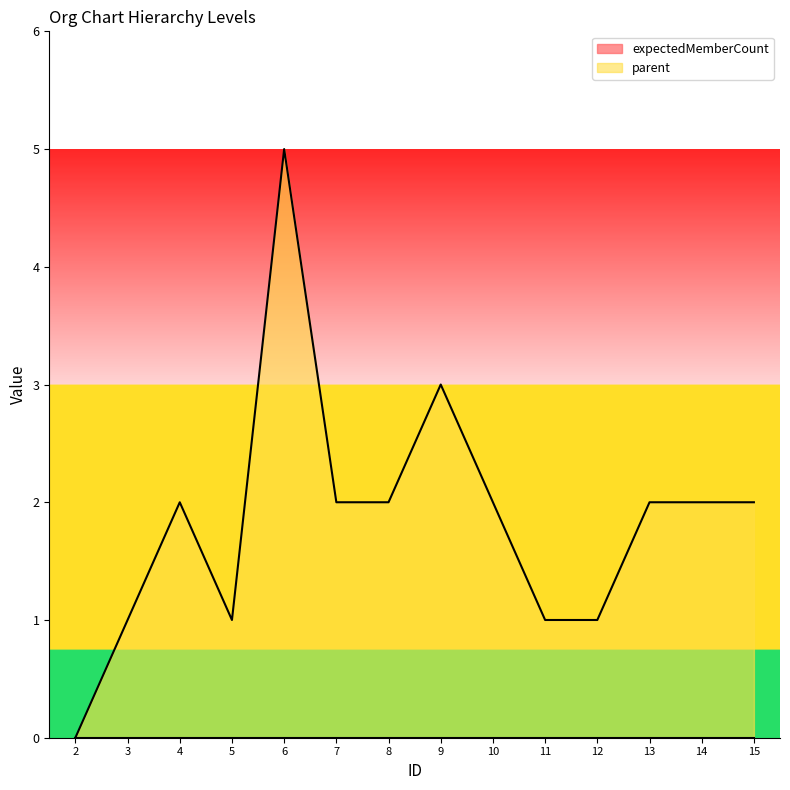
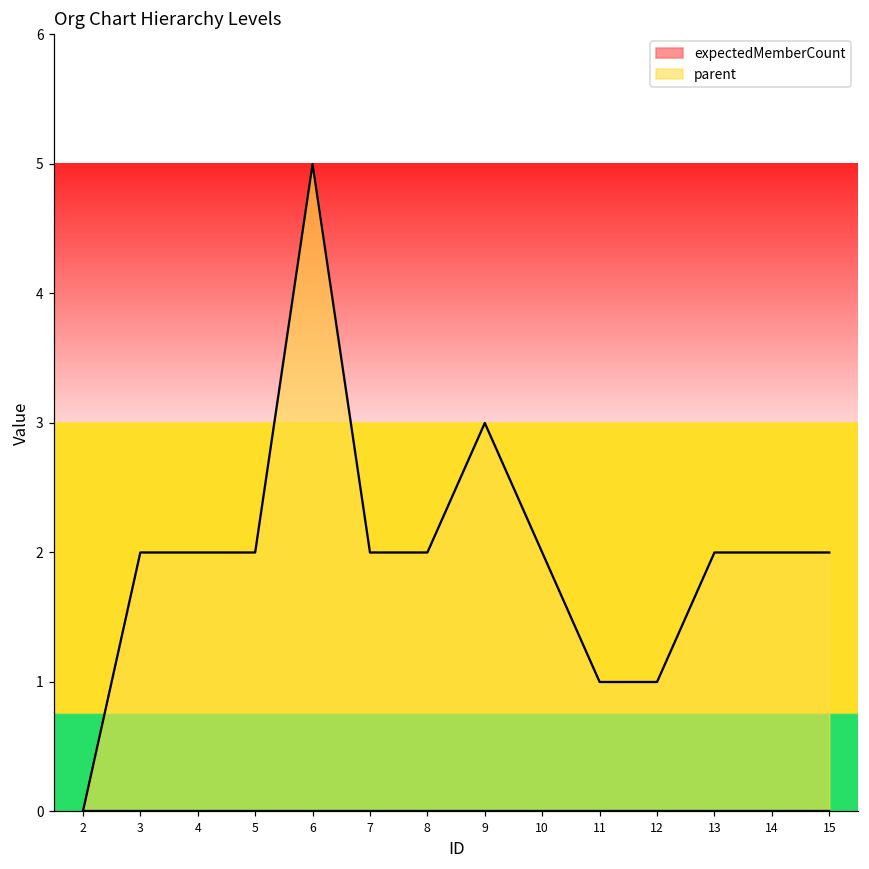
  {
    "expectedMemberCount": {
      "3": 0,
      "4": 0,
      "5": 0,
      "6": 0,
      "7": 0,
      "8": 0,
      "9": 0,
      "10": 0,
      "11": 0,
      "12": 0,
      "13": 0,
      "14": 0,
      "15": 0
    },
    "parent": {
-     "3": 1,
+     "3": 2,
      "4": 2,
-     "5": 1,
+     "5": 2,
      "6": 5,
      "7": 2,
      "8": 2,
      "9": 3,
      "10": 2,
      "11": 1,
      "12": 1,
      "13": 2,
      "14": 2,
      "15": 2
    }
  }
